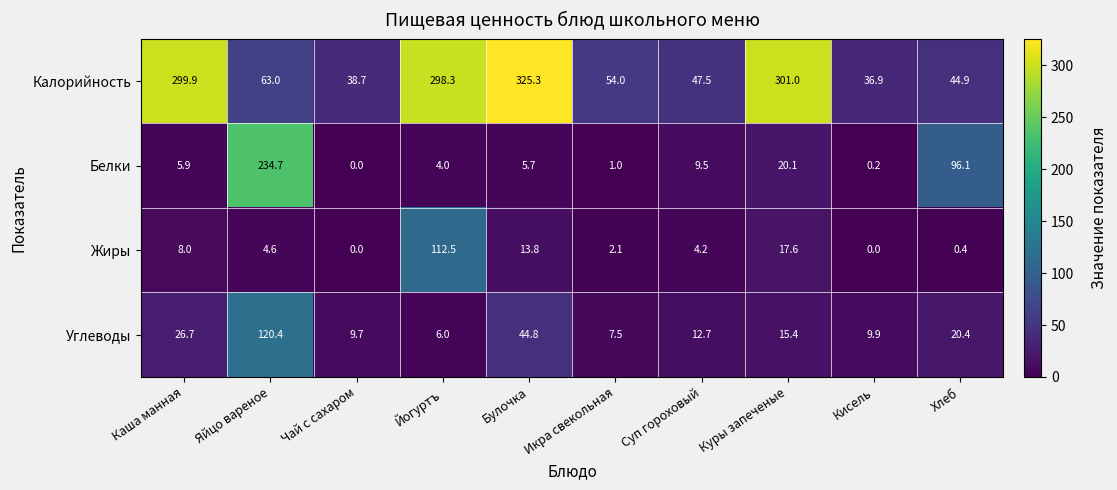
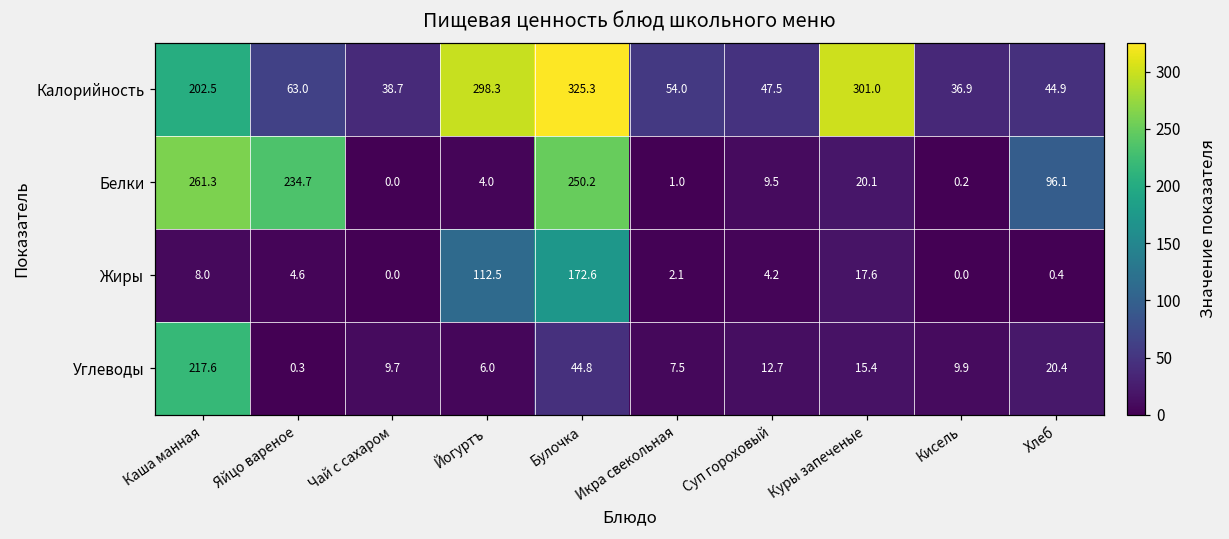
  {
    "Калорийность": {
-     "Каша манная": 299.9,
+     "Каша манная": 202.5,
      "Яйцо вареное": 63.0,
      "Чай с сахаром": 38.7,
      "Йогуртъ": 298.3,
      "Булочка": 325.3,
      "Икра свекольная": 54.0,
      "Суп гороховый": 47.5,
      "Куры запеченые": 301.0,
      "Кисель": 36.9,
      "Хлеб": 44.9
    },
    "Белки": {
-     "Каша манная": 5.9,
+     "Каша манная": 261.3,
      "Яйцо вареное": 234.7,
      "Чай с сахаром": 0.0,
      "Йогуртъ": 4.0,
-     "Булочка": 5.7,
+     "Булочка": 250.2,
      "Икра свекольная": 1.0,
      "Суп гороховый": 9.5,
      "Куры запеченые": 20.1,
      "Кисель": 0.2,
      "Хлеб": 96.1
    },
    "Жиры": {
      "Каша манная": 8.0,
      "Яйцо вареное": 4.6,
      "Чай с сахаром": 0.0,
      "Йогуртъ": 112.5,
-     "Булочка": 13.8,
+     "Булочка": 172.6,
      "Икра свекольная": 2.1,
      "Суп гороховый": 4.2,
      "Куры запеченые": 17.6,
      "Кисель": 0.0,
      "Хлеб": 0.4
    },
    "Углеводы": {
-     "Каша манная": 26.7,
-     "Яйцо вареное": 120.4,
+     "Каша манная": 217.6,
+     "Яйцо вареное": 0.3,
      "Чай с сахаром": 9.7,
      "Йогуртъ": 6.0,
      "Булочка": 44.8,
      "Икра свекольная": 7.5,
      "Суп гороховый": 12.7,
      "Куры запеченые": 15.4,
      "Кисель": 9.9,
      "Хлеб": 20.4
    }
  }
